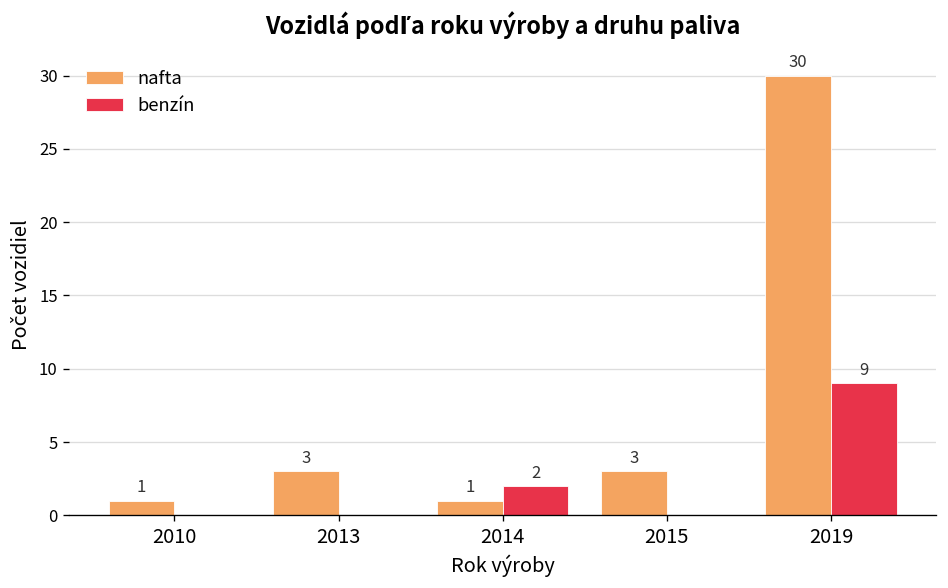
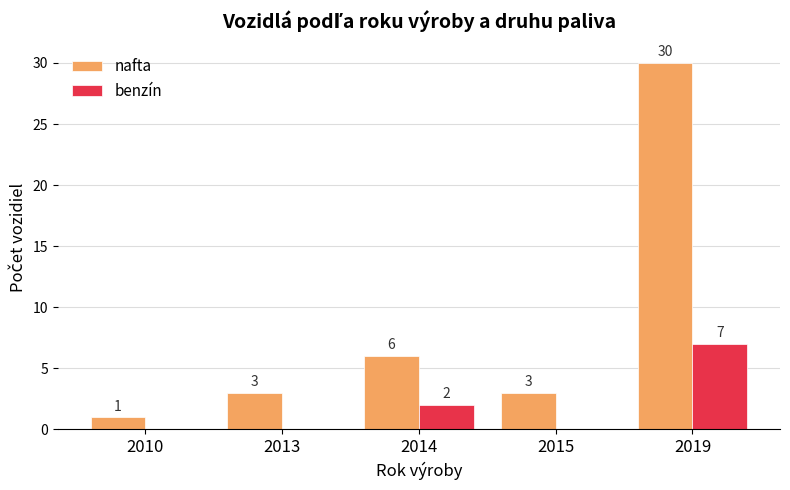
  {
    "nafta": {
      "2010": 1,
      "2013": 3,
-     "2014": 1,
+     "2014": 6,
      "2015": 3,
      "2019": 30
    },
    "benzín": {
      "2014": 2,
-     "2019": 9
+     "2019": 7
    }
  }
